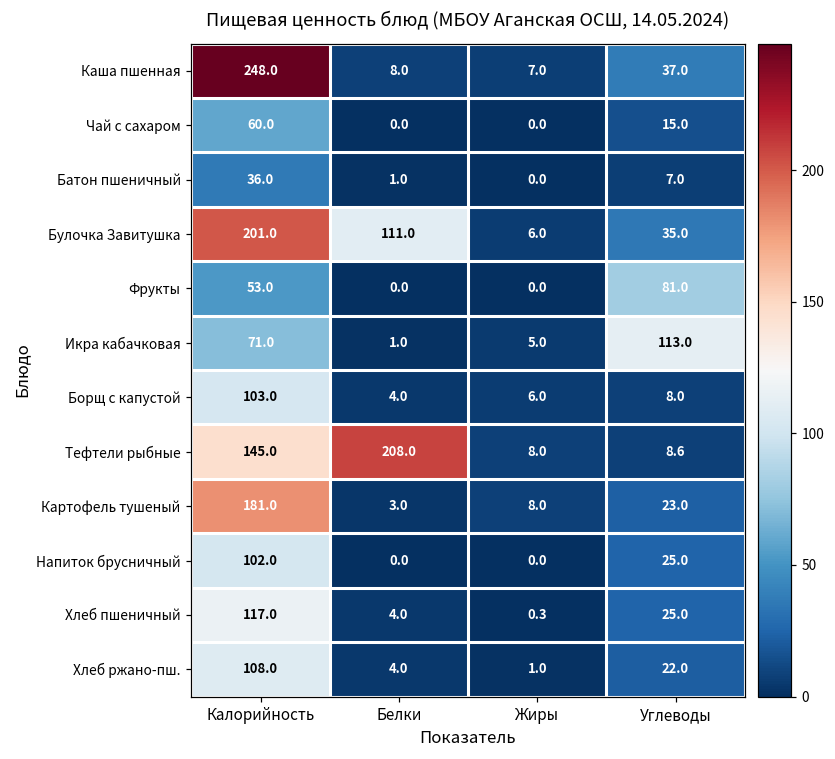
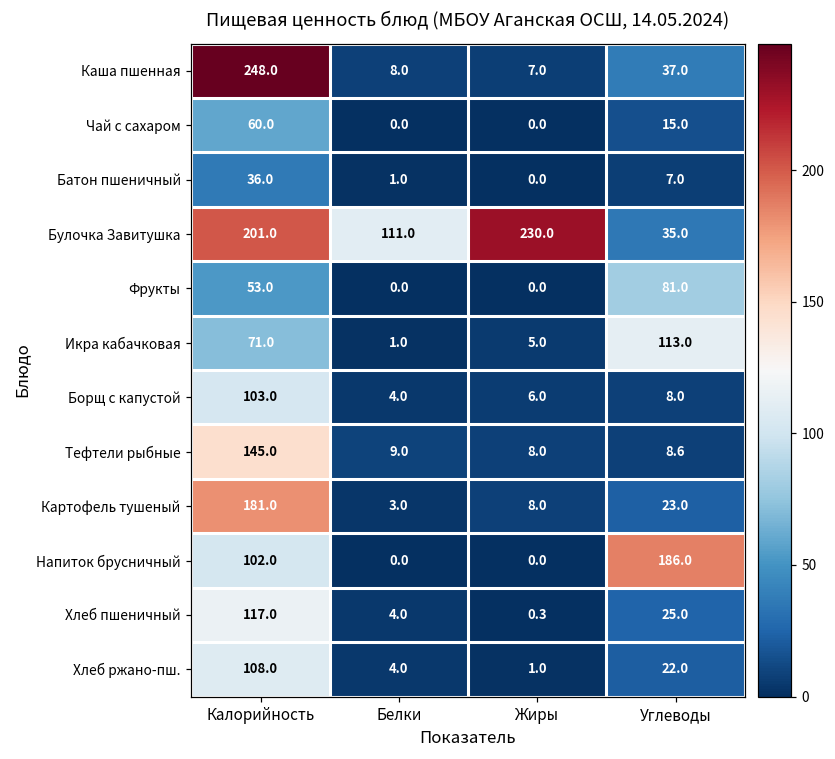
  {
    "Каша пшенная": {
      "Калорийность": 248.0,
      "Белки": 8.0,
      "Жиры": 7.0,
      "Углеводы": 37.0
    },
    "Чай с сахаром": {
      "Калорийность": 60.0,
      "Белки": 0.0,
      "Жиры": 0.0,
      "Углеводы": 15.0
    },
    "Батон пшеничный": {
      "Калорийность": 36.0,
      "Белки": 1.0,
      "Жиры": 0.0,
      "Углеводы": 7.0
    },
    "Булочка Завитушка": {
      "Калорийность": 201.0,
      "Белки": 111.0,
-     "Жиры": 6.0,
+     "Жиры": 230.0,
      "Углеводы": 35.0
    },
    "Фрукты": {
      "Калорийность": 53.0,
      "Белки": 0.0,
      "Жиры": 0.0,
      "Углеводы": 81.0
    },
    "Икра кабачковая": {
      "Калорийность": 71.0,
      "Белки": 1.0,
      "Жиры": 5.0,
      "Углеводы": 113.0
    },
    "Борщ с капустой": {
      "Калорийность": 103.0,
      "Белки": 4.0,
      "Жиры": 6.0,
      "Углеводы": 8.0
    },
    "Тефтели рыбные": {
      "Калорийность": 145.0,
-     "Белки": 208.0,
+     "Белки": 9.0,
      "Жиры": 8.0,
      "Углеводы": 8.6
    },
    "Картофель тушеный": {
      "Калорийность": 181.0,
      "Белки": 3.0,
      "Жиры": 8.0,
      "Углеводы": 23.0
    },
    "Напиток брусничный": {
      "Калорийность": 102.0,
      "Белки": 0.0,
      "Жиры": 0.0,
-     "Углеводы": 25.0
+     "Углеводы": 186.0
    },
    "Хлеб пшеничный": {
      "Калорийность": 117.0,
      "Белки": 4.0,
      "Жиры": 0.3,
      "Углеводы": 25.0
    },
    "Хлеб ржано-пш.": {
      "Калорийность": 108.0,
      "Белки": 4.0,
      "Жиры": 1.0,
      "Углеводы": 22.0
    }
  }
